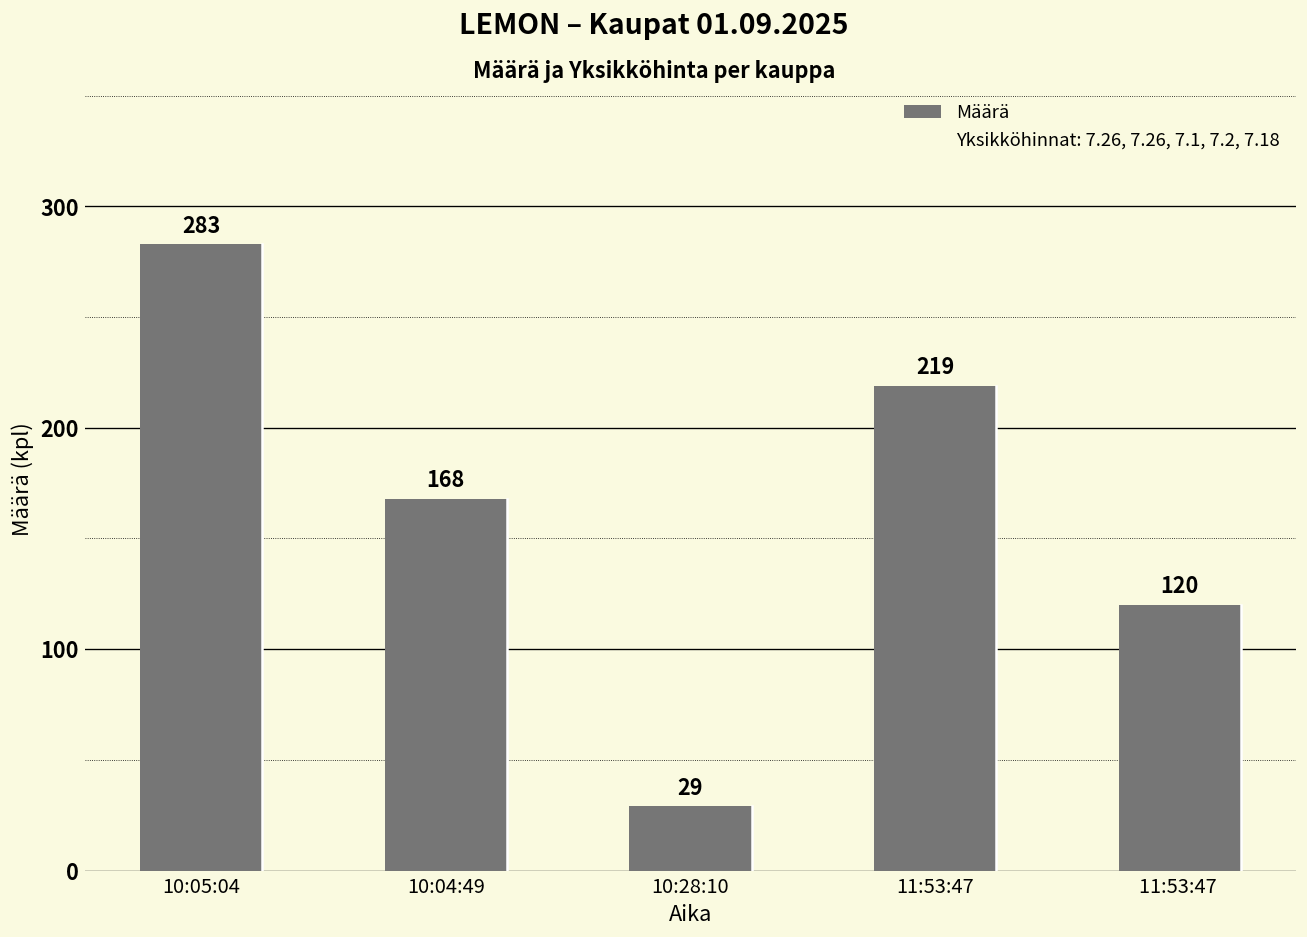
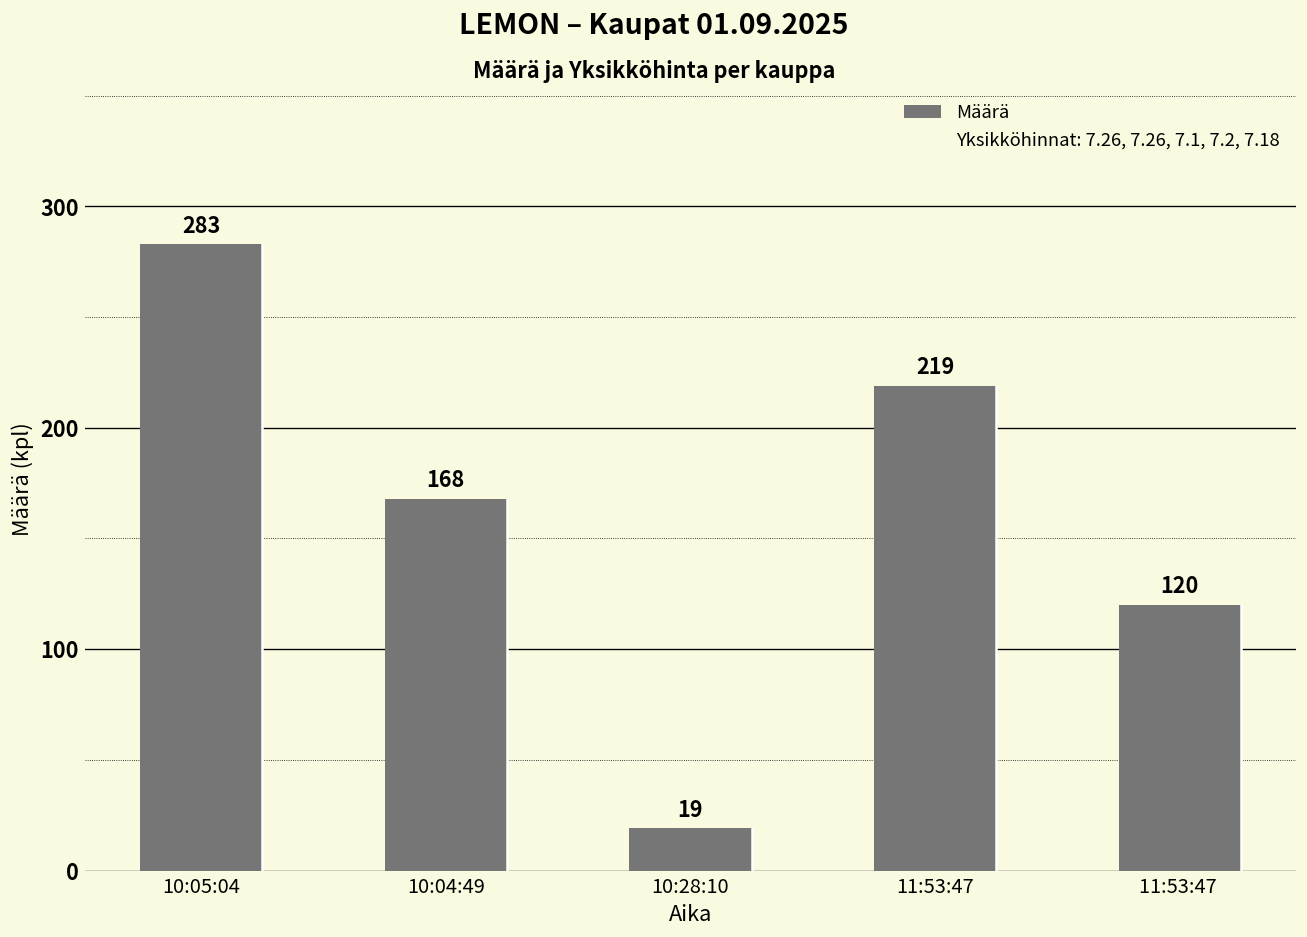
  {
    "10:05:04": 283,
    "10:04:49": 168,
-   "10:28:10": 29
+   "10:28:10": 19
  }
